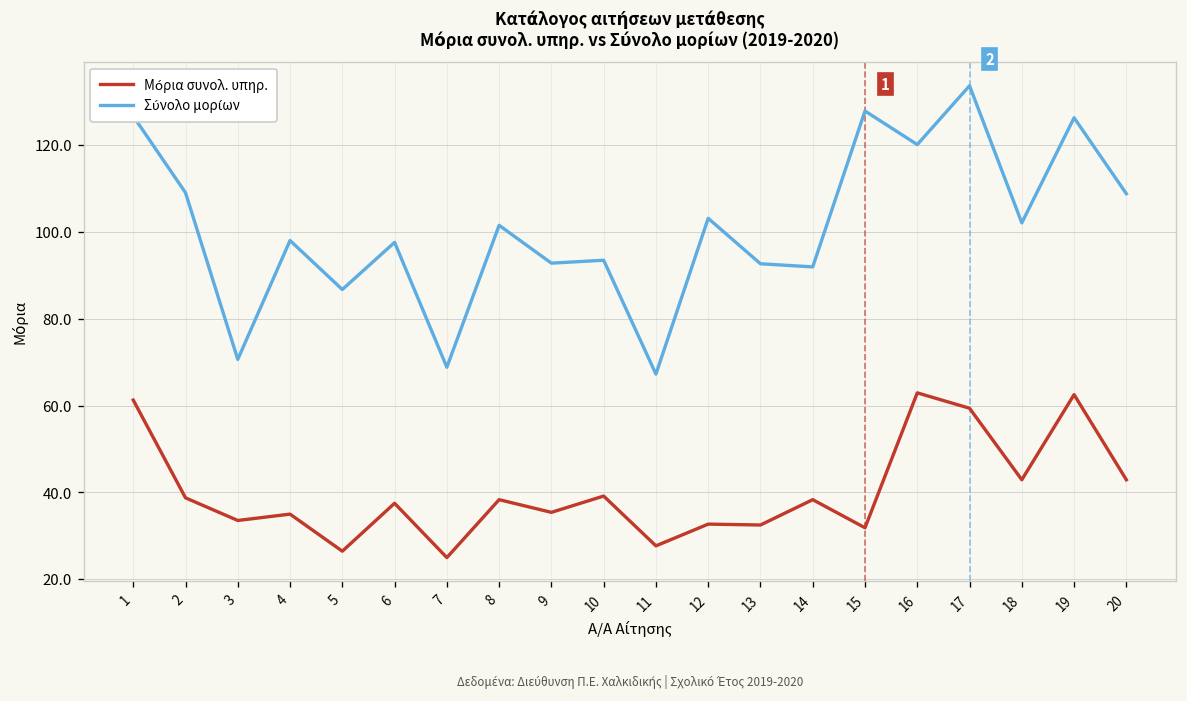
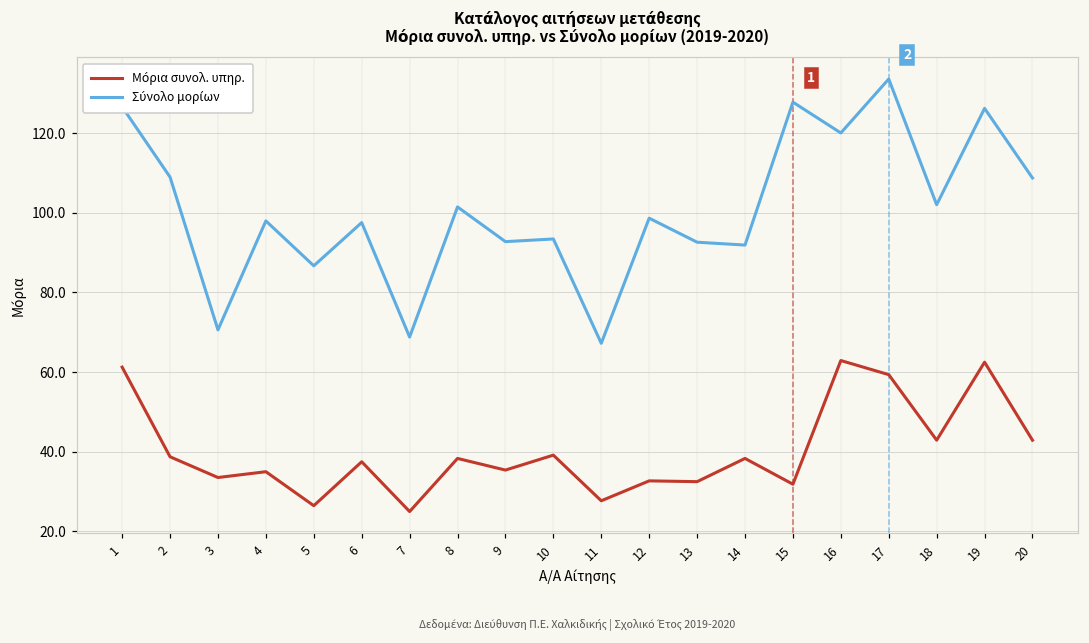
  {
    "Μόρια συνολ. υπηρ.": {
      "1": 61,
      "2": 39,
      "3": 34,
      "4": 35,
      "5": 26,
      "6": 38,
      "7": 25,
      "8": 38,
      "9": 35,
      "10": 39,
      "11": 28,
      "12": 33,
      "13": 33,
      "14": 38,
      "15": 32,
      "16": 63,
      "17": 59,
      "18": 43,
      "19": 63,
      "20": 43
    },
    "Σύνολο μορίων": {
      "2": 109,
      "3": 71,
      "4": 98,
      "5": 87,
      "6": 98,
      "7": 69,
      "8": 101,
      "9": 93,
      "10": 93,
      "11": 67,
-     "12": 103,
+     "12": 99,
      "13": 93,
      "14": 92,
      "16": 120,
      "18": 102,
      "19": 126,
      "20": 109
    }
  }
